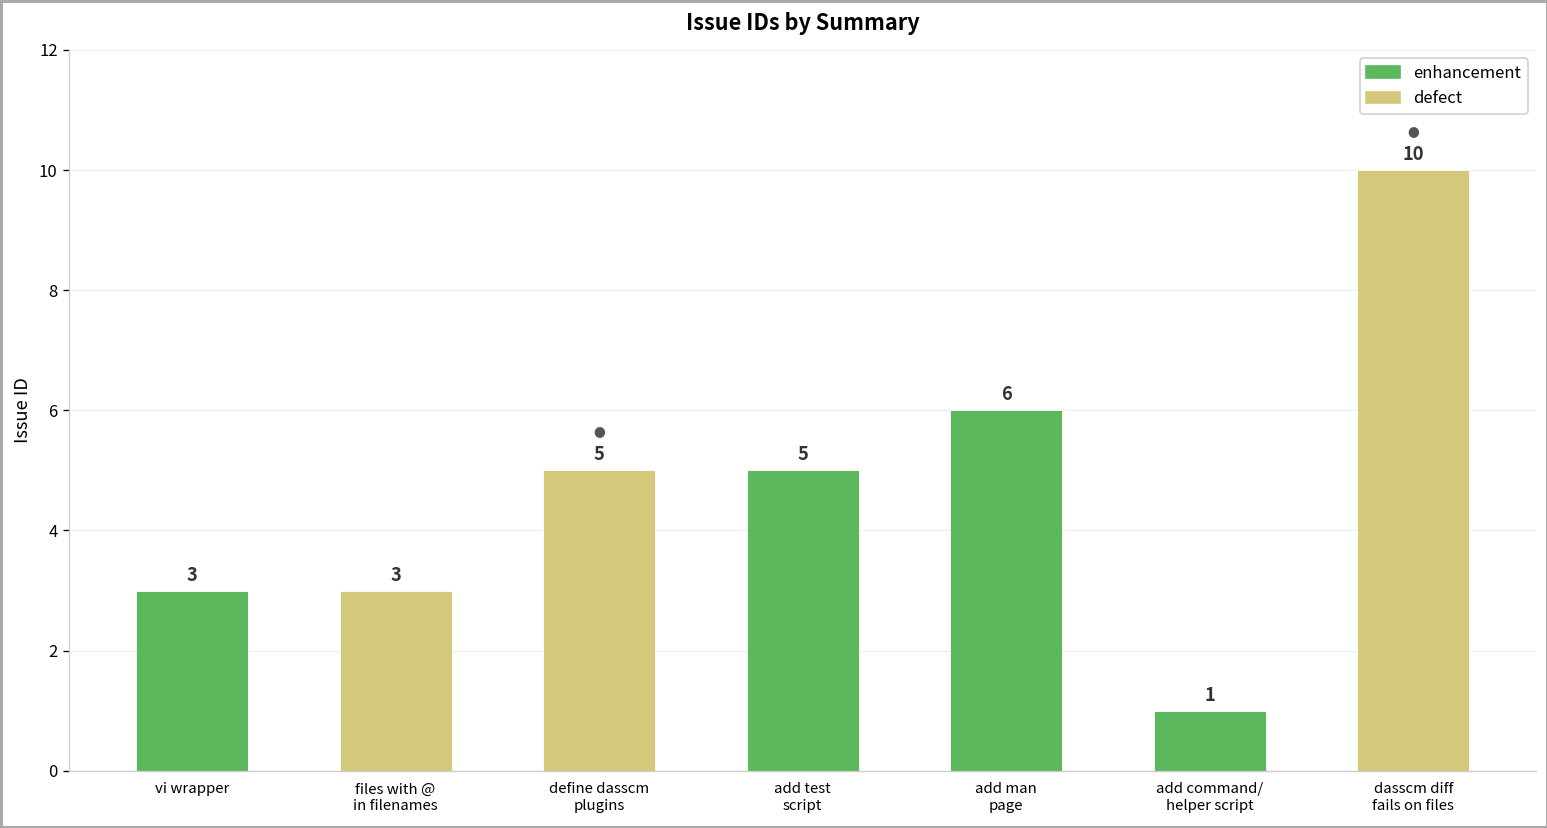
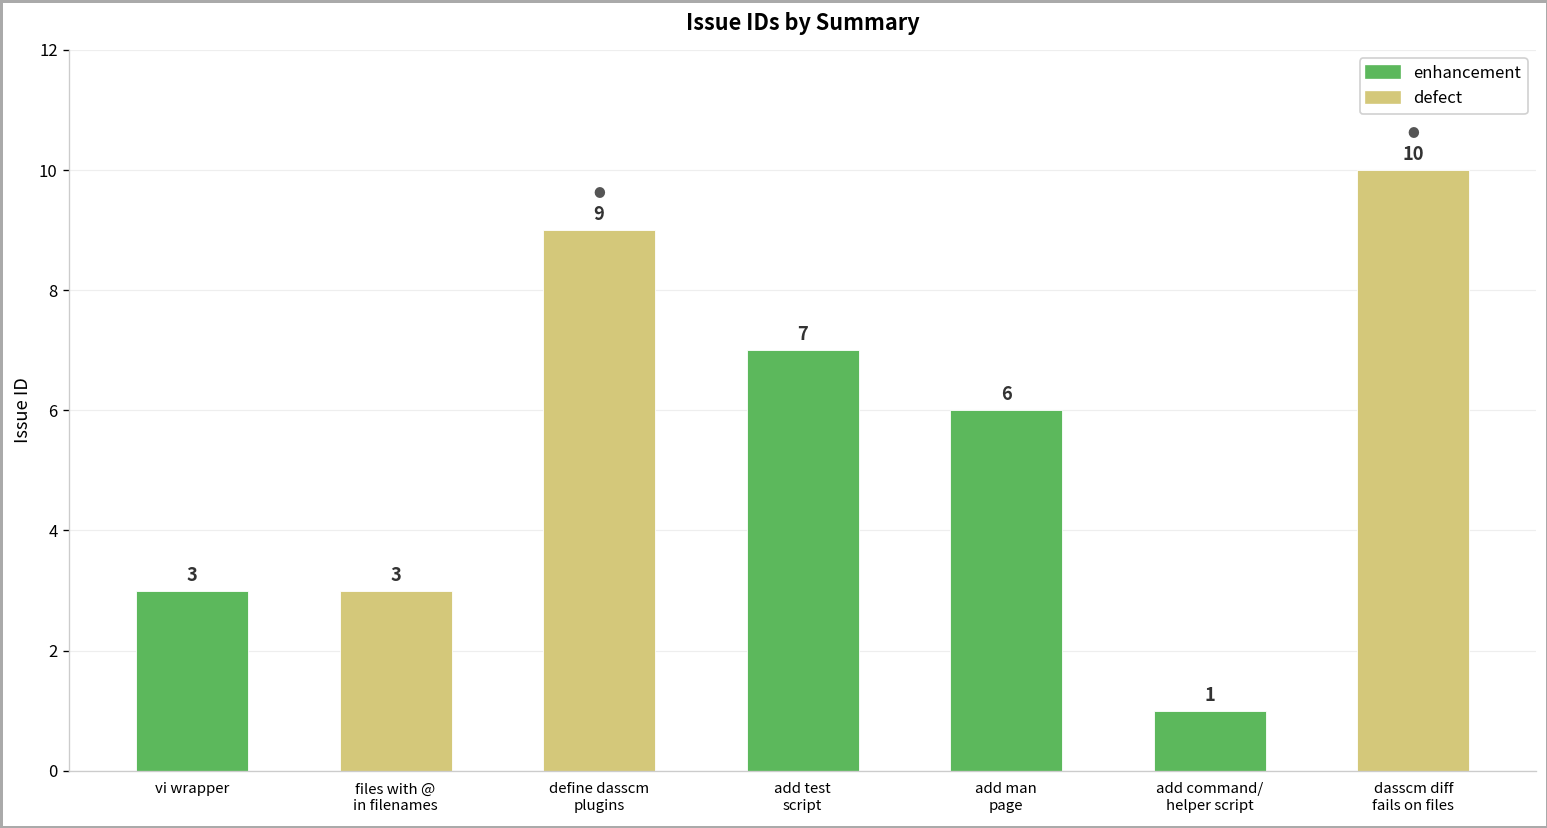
  {
    "vi wrapper": 3,
    "files with @ in filenames": 3,
-   "define dasscm plugins": 5,
-   "add test script": 5,
+   "define dasscm plugins": 9,
+   "add test script": 7,
    "add man page": 6,
    "add command/ helper script": 1,
    "dasscm diff fails on files": 10
  }
